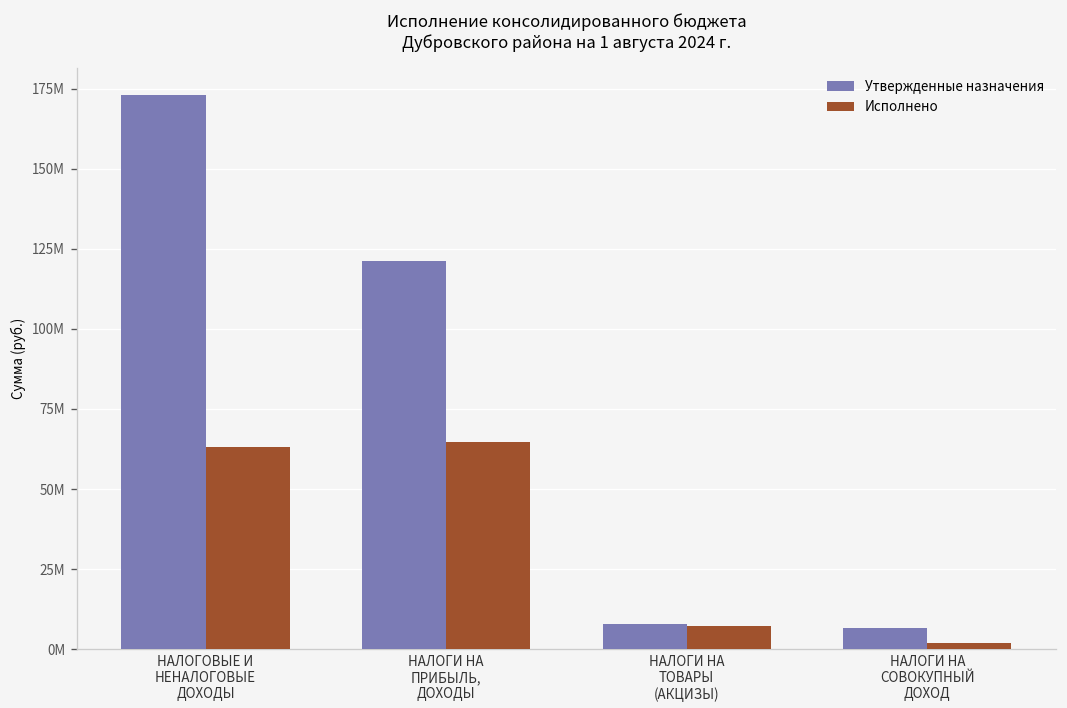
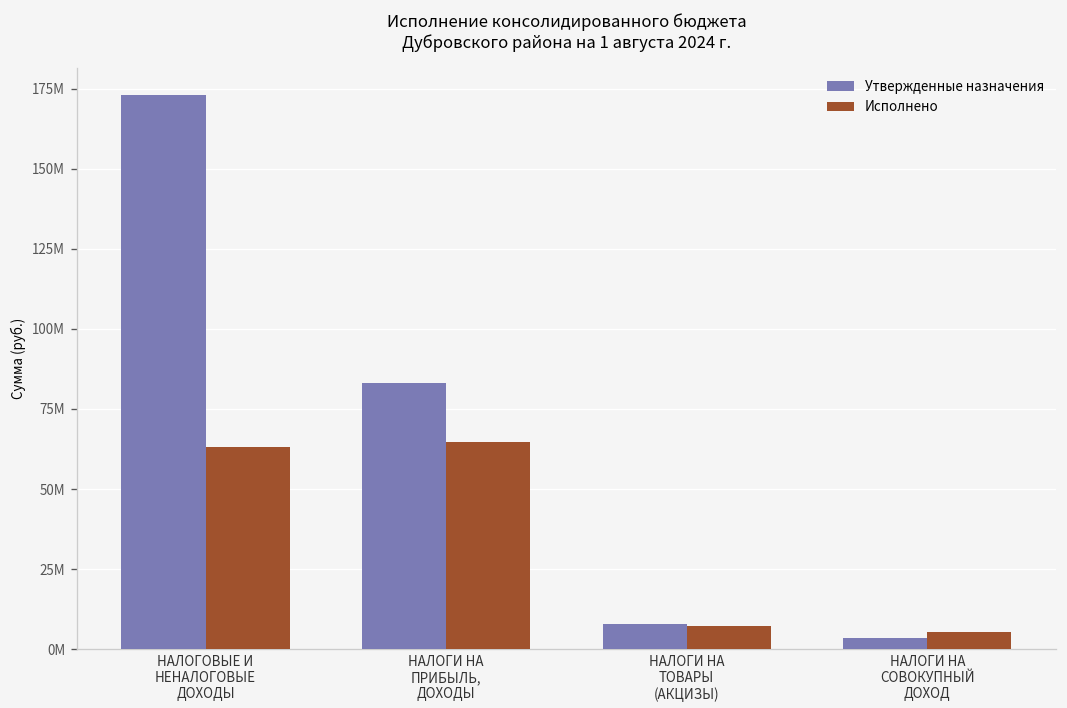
  {
    "Утвержденные назначения": {
      "НАЛОГОВЫЕ И НЕНАЛОГОВЫЕ ДОХОДЫ": 173000000,
-     "НАЛОГИ НА ПРИБЫЛЬ, ДОХОДЫ": 121000000,
+     "НАЛОГИ НА ПРИБЫЛЬ, ДОХОДЫ": 83000000,
      "НАЛОГИ НА ТОВАРЫ (АКЦИЗЫ)": 8000000,
-     "НАЛОГИ НА СОВОКУПНЫЙ ДОХОД": 7000000
+     "НАЛОГИ НА СОВОКУПНЫЙ ДОХОД": 3000000
    },
    "Исполнено": {
      "НАЛОГОВЫЕ И НЕНАЛОГОВЫЕ ДОХОДЫ": 63000000,
      "НАЛОГИ НА ПРИБЫЛЬ, ДОХОДЫ": 65000000,
      "НАЛОГИ НА ТОВАРЫ (АКЦИЗЫ)": 7000000,
-     "НАЛОГИ НА СОВОКУПНЫЙ ДОХОД": 2000000
+     "НАЛОГИ НА СОВОКУПНЫЙ ДОХОД": 5000000
    }
  }
